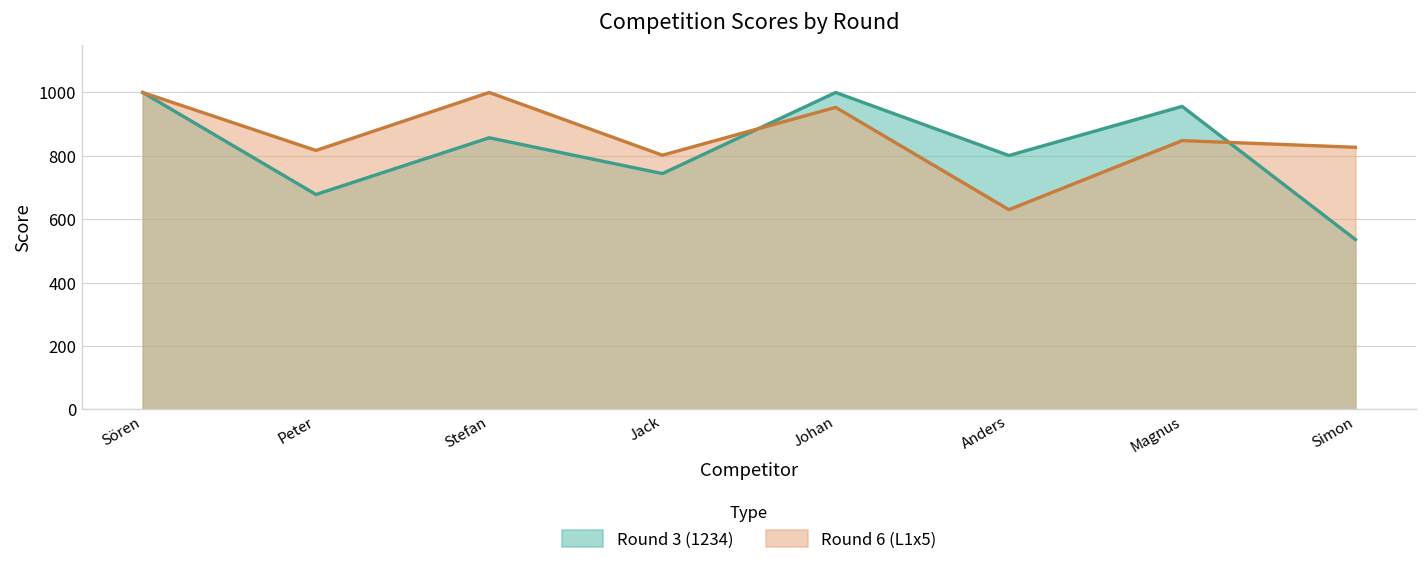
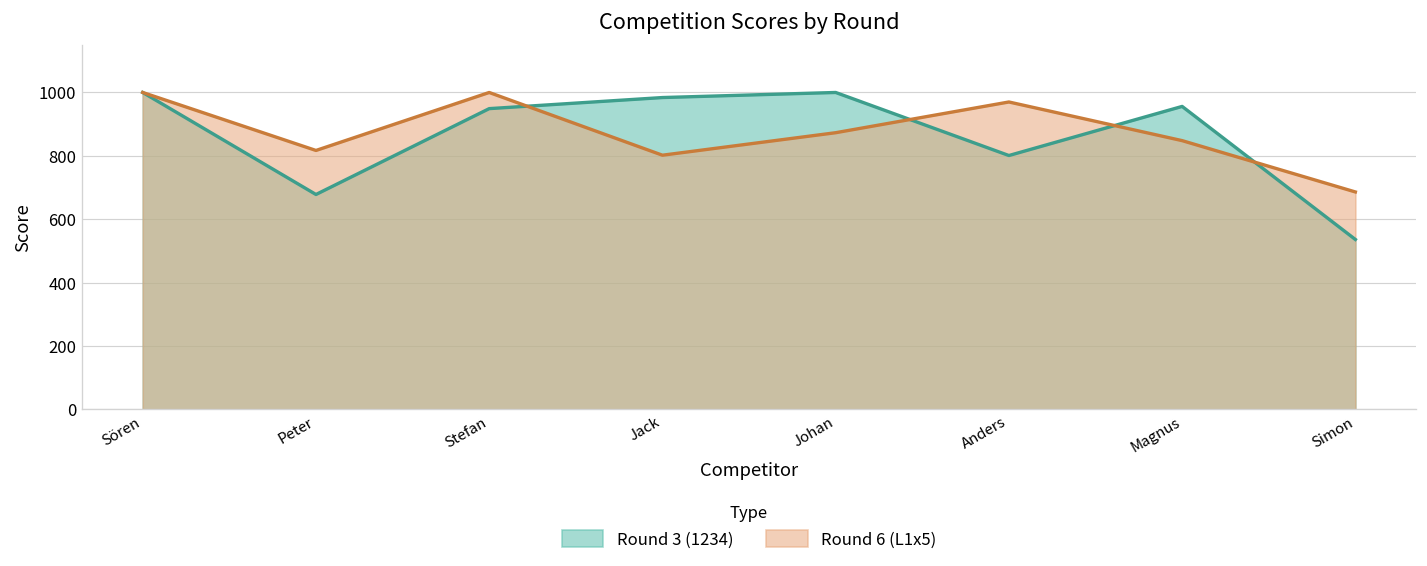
  {
    "Round 3 (1234)": {
      "Peter": 680,
-     "Stefan": 860,
-     "Jack": 740,
+     "Stefan": 950,
+     "Jack": 980,
      "Johan": 1000,
      "Anders": 800,
      "Magnus": 960,
      "Simon": 540
    },
    "Round 6 (L1x5)": {
      "Peter": 820,
      "Stefan": 1000,
      "Jack": 800,
-     "Johan": 950,
-     "Anders": 630,
+     "Johan": 870,
+     "Anders": 970,
      "Magnus": 850,
-     "Simon": 830
+     "Simon": 690
    }
  }
